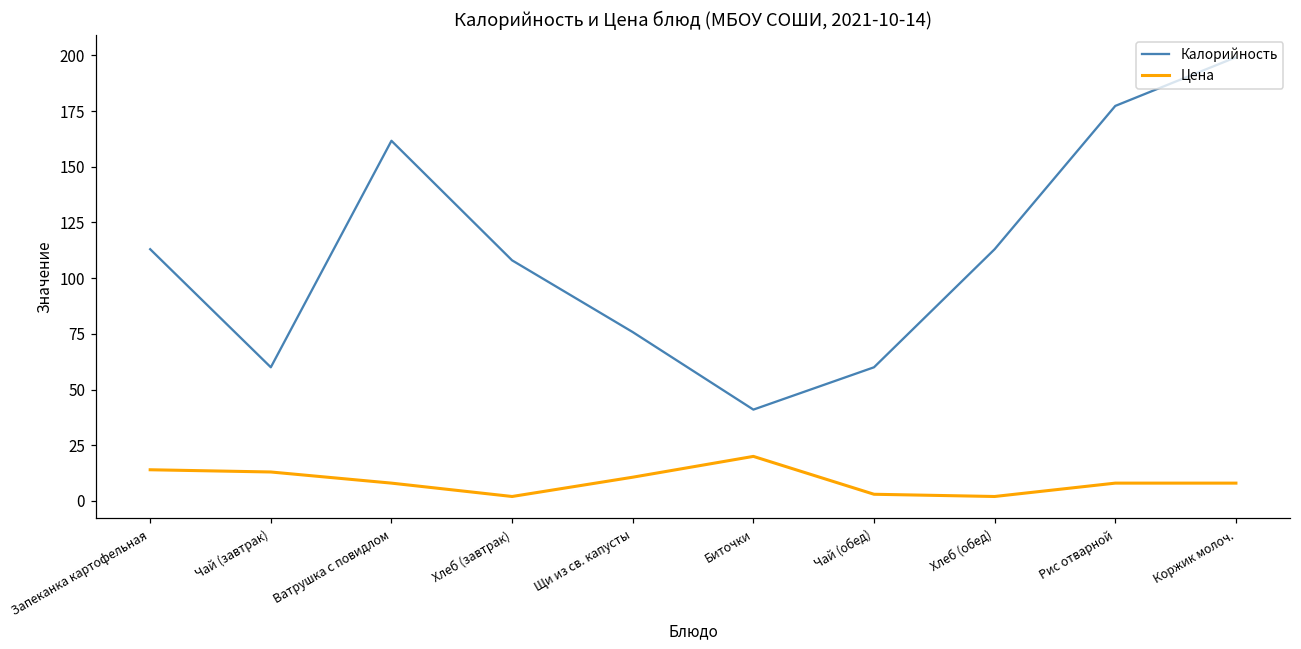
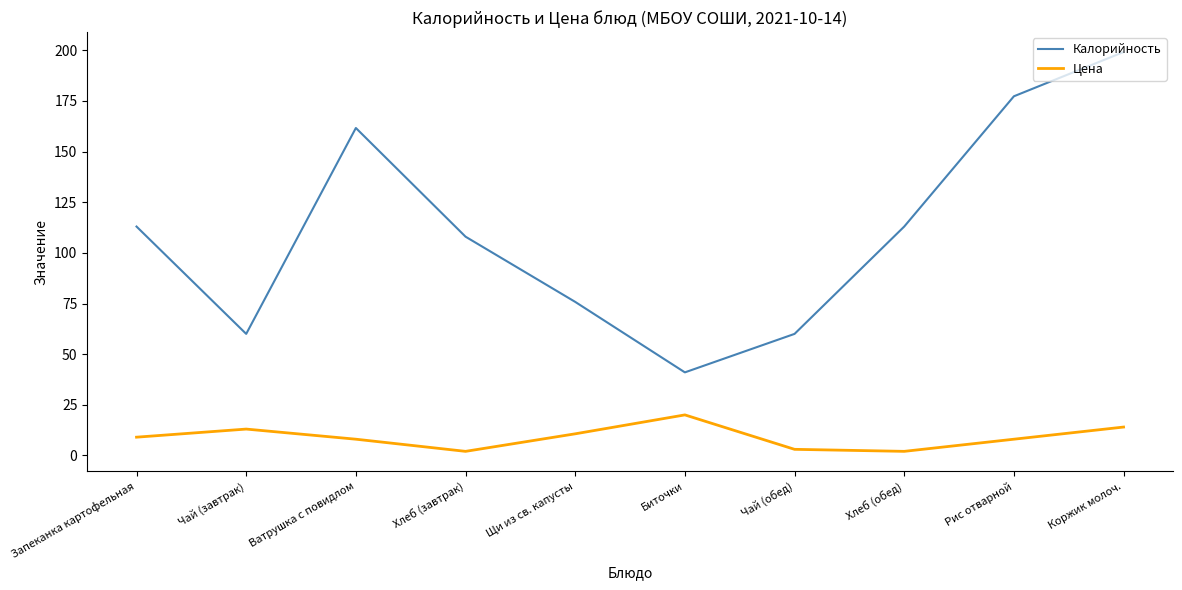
  {
    "Калорийность": {
      "Запеканка картофельная": 113,
      "Чай (завтрак)": 60,
      "Ватрушка с повидлом": 162,
      "Хлеб (завтрак)": 108,
      "Щи из св. капусты": 76,
      "Биточки": 41,
      "Чай (обед)": 60,
      "Хлеб (обед)": 113,
      "Рис отварной": 177
    },
    "Цена": {
-     "Запеканка картофельная": 14,
+     "Запеканка картофельная": 9,
      "Чай (завтрак)": 13,
      "Ватрушка с повидлом": 8,
      "Хлеб (завтрак)": 2,
      "Щи из св. капусты": 11,
      "Биточки": 20,
      "Чай (обед)": 3,
      "Хлеб (обед)": 2,
      "Рис отварной": 8,
-     "Коржик молоч.": 8
+     "Коржик молоч.": 14
    }
  }
